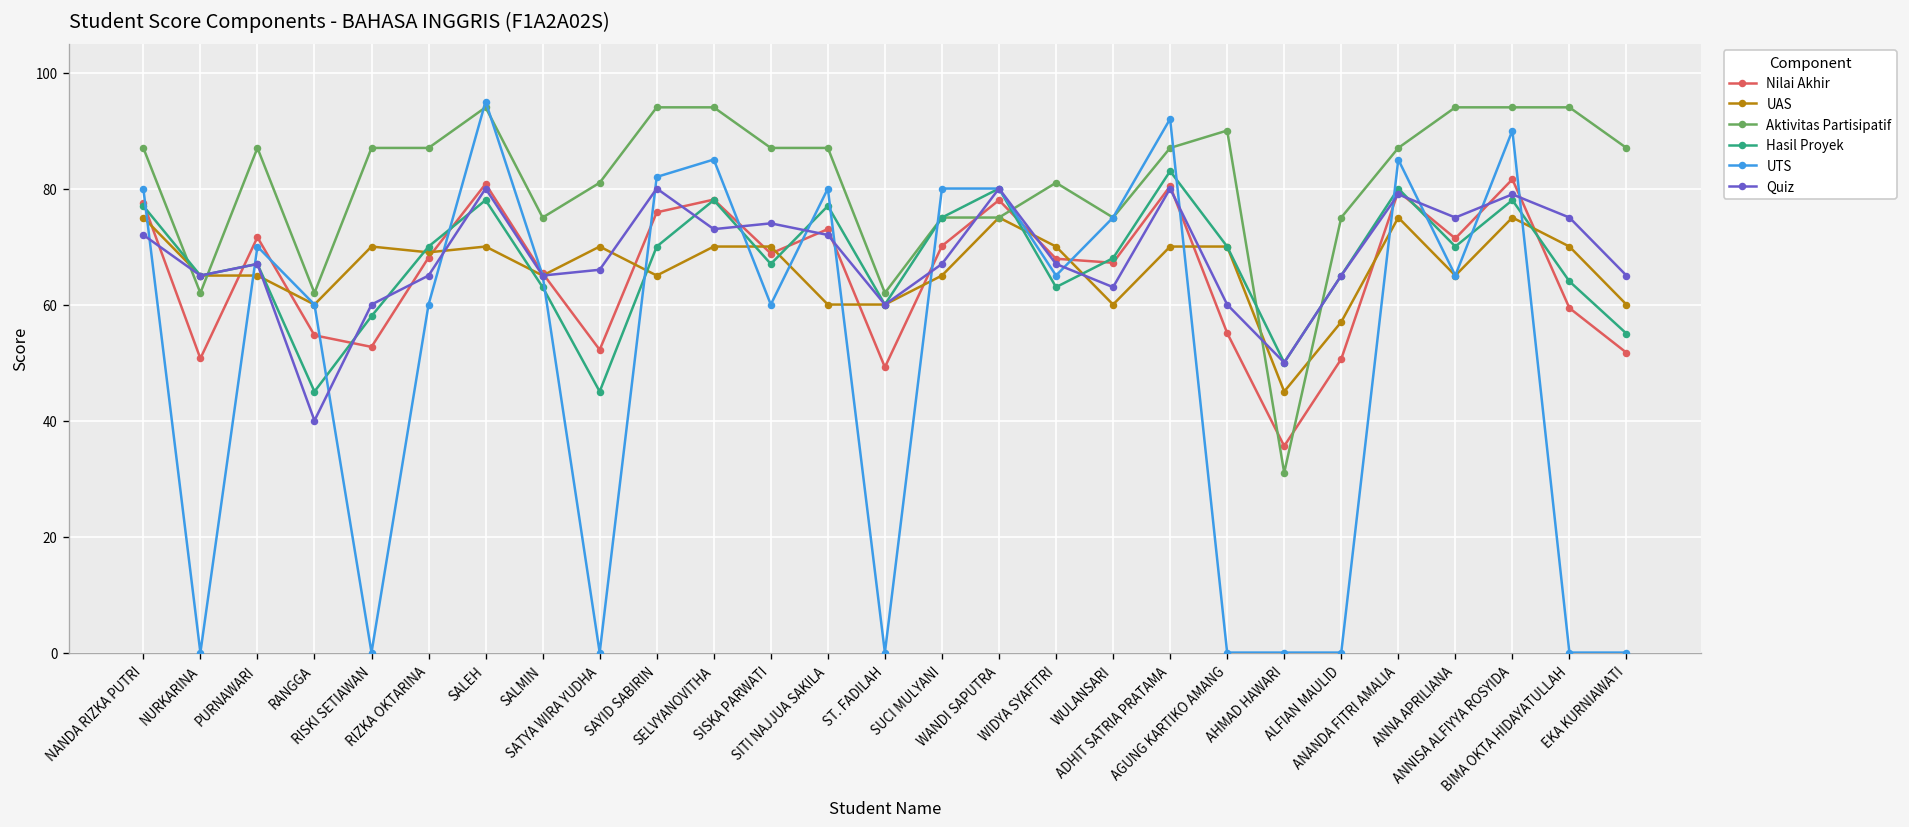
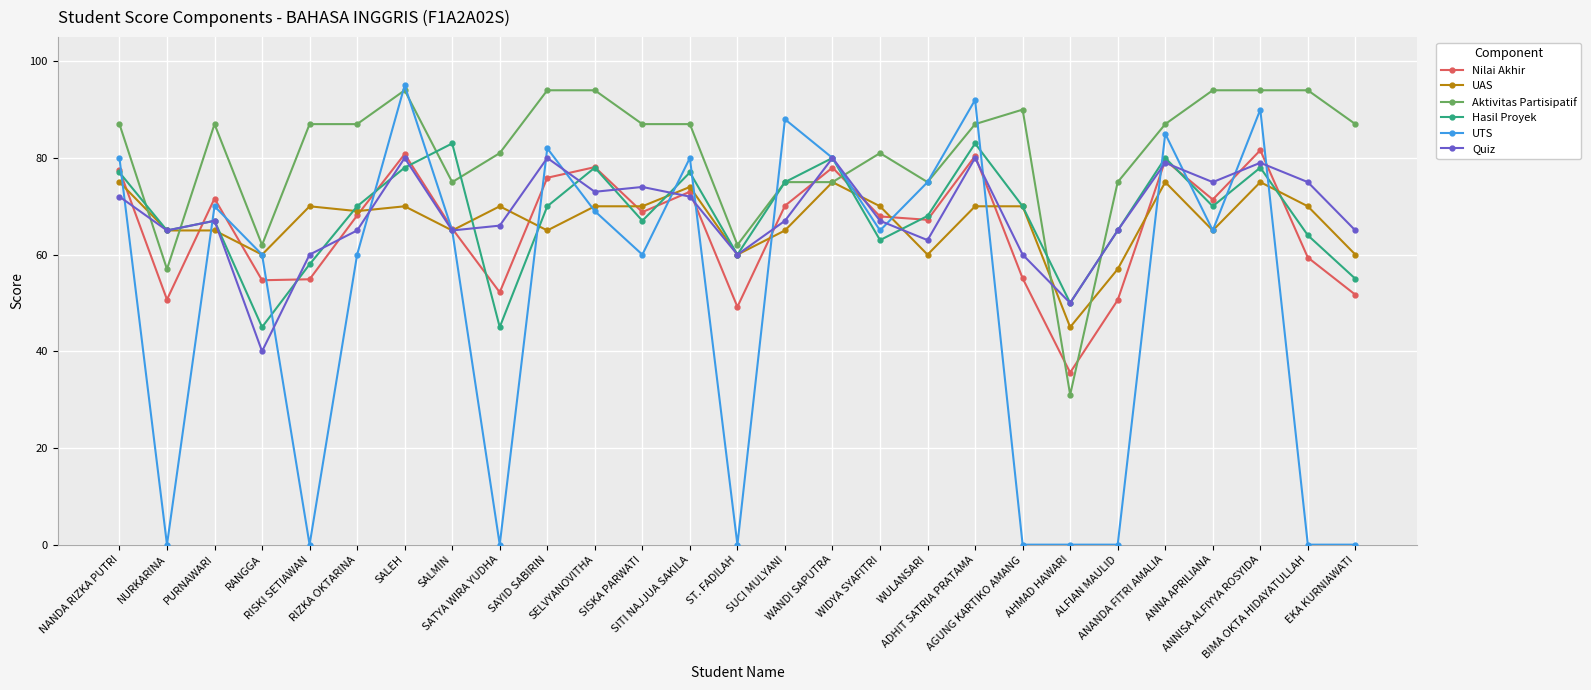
  {
    "Nilai Akhir": {
      "NURKARINA": 51,
      "PURNAWARI": 72,
      "RANGGA": 55,
-     "RISKI SETIAWAN": 53,
+     "RISKI SETIAWAN": 55,
      "RIZKA OKTARINA": 68,
      "SALEH": 81,
      "SATYA WIRA YUDHA": 52,
      "SAYID SABIRIN": 76,
      "SISKA PARWATI": 69,
      "SITI NAJJUA SAKILA": 73,
      "ST. FADILAH": 49,
      "SUCI MULYANI": 70,
      "WANDI SAPUTRA": 78,
      "WIDYA SYAFITRI": 68,
      "WULANSARI": 67,
      "AGUNG KARTIKO AMANG": 55,
      "AHMAD HAWARI": 36,
      "ALFIAN MAULID": 51,
      "ANNA APRILIANA": 71,
      "ANNISA ALFIYYA ROSYIDA": 82,
      "BIMA OKTA HIDAYATULLAH": 59,
      "EKA KURNIAWATI": 52
    },
    "UAS": {
      "NANDA RIZKA PUTRI": 75,
      "PURNAWARI": 65,
      "RISKI SETIAWAN": 70,
      "RIZKA OKTARINA": 69,
      "SALEH": 70,
      "SATYA WIRA YUDHA": 70,
      "SAYID SABIRIN": 65,
      "SELVYANOVITHA": 70,
      "SISKA PARWATI": 70,
-     "SITI NAJJUA SAKILA": 60,
+     "SITI NAJJUA SAKILA": 74,
      "SUCI MULYANI": 65,
      "WIDYA SYAFITRI": 70,
      "WULANSARI": 60,
      "ADHIT SATRIA PRATAMA": 70,
      "AHMAD HAWARI": 45,
      "ALFIAN MAULID": 57,
      "ANANDA FITRI AMALIA": 75,
      "ANNISA ALFIYYA ROSYIDA": 75,
      "BIMA OKTA HIDAYATULLAH": 70,
      "EKA KURNIAWATI": 60
    },
    "Aktivitas Partisipatif": {
      "NANDA RIZKA PUTRI": 87,
-     "NURKARINA": 62,
+     "NURKARINA": 57,
      "PURNAWARI": 87,
      "RANGGA": 62,
      "RISKI SETIAWAN": 87,
      "RIZKA OKTARINA": 87,
      "SALEH": 94,
      "SALMIN": 75,
      "SATYA WIRA YUDHA": 81,
      "SAYID SABIRIN": 94,
      "SELVYANOVITHA": 94,
      "SISKA PARWATI": 87,
      "SITI NAJJUA SAKILA": 87,
      "ST. FADILAH": 62,
      "WIDYA SYAFITRI": 81,
      "ADHIT SATRIA PRATAMA": 87,
      "AGUNG KARTIKO AMANG": 90,
      "AHMAD HAWARI": 31,
      "ALFIAN MAULID": 75,
      "ANANDA FITRI AMALIA": 87,
      "ANNA APRILIANA": 94,
      "ANNISA ALFIYYA ROSYIDA": 94,
      "BIMA OKTA HIDAYATULLAH": 94,
      "EKA KURNIAWATI": 87
    },
    "Hasil Proyek": {
      "RANGGA": 45,
      "RISKI SETIAWAN": 58,
      "RIZKA OKTARINA": 70,
      "SALEH": 78,
-     "SALMIN": 63,
+     "SALMIN": 83,
      "SATYA WIRA YUDHA": 45,
      "SAYID SABIRIN": 70,
      "SISKA PARWATI": 67,
      "SITI NAJJUA SAKILA": 77,
      "WIDYA SYAFITRI": 63,
      "WULANSARI": 68,
      "ADHIT SATRIA PRATAMA": 83,
      "ANNA APRILIANA": 70,
      "ANNISA ALFIYYA ROSYIDA": 78,
      "BIMA OKTA HIDAYATULLAH": 64,
      "EKA KURNIAWATI": 55
    },
    "UTS": {
      "NANDA RIZKA PUTRI": 80,
      "NURKARINA": 0,
      "PURNAWARI": 70,
      "RISKI SETIAWAN": 0,
      "RIZKA OKTARINA": 60,
      "SALEH": 95,
      "SATYA WIRA YUDHA": 0,
      "SAYID SABIRIN": 82,
-     "SELVYANOVITHA": 85,
+     "SELVYANOVITHA": 69,
      "SISKA PARWATI": 60,
      "SITI NAJJUA SAKILA": 80,
      "ST. FADILAH": 0,
-     "SUCI MULYANI": 80,
+     "SUCI MULYANI": 88,
      "WIDYA SYAFITRI": 65,
      "ADHIT SATRIA PRATAMA": 92,
      "AGUNG KARTIKO AMANG": 0,
      "AHMAD HAWARI": 0,
      "ALFIAN MAULID": 0,
      "ANANDA FITRI AMALIA": 85,
      "ANNISA ALFIYYA ROSYIDA": 90,
      "BIMA OKTA HIDAYATULLAH": 0,
      "EKA KURNIAWATI": 0
    },
    "Quiz": {
      "NANDA RIZKA PUTRI": 72,
      "RANGGA": 40,
      "RISKI SETIAWAN": 60,
      "RIZKA OKTARINA": 65,
      "SALEH": 80,
      "SATYA WIRA YUDHA": 66,
      "SAYID SABIRIN": 80,
      "SELVYANOVITHA": 73,
      "SISKA PARWATI": 74,
      "SITI NAJJUA SAKILA": 72,
      "SUCI MULYANI": 67,
      "WIDYA SYAFITRI": 67,
      "WULANSARI": 63,
      "AGUNG KARTIKO AMANG": 60,
      "ANNA APRILIANA": 75,
      "ANNISA ALFIYYA ROSYIDA": 79,
      "BIMA OKTA HIDAYATULLAH": 75,
      "EKA KURNIAWATI": 65
    }
  }
